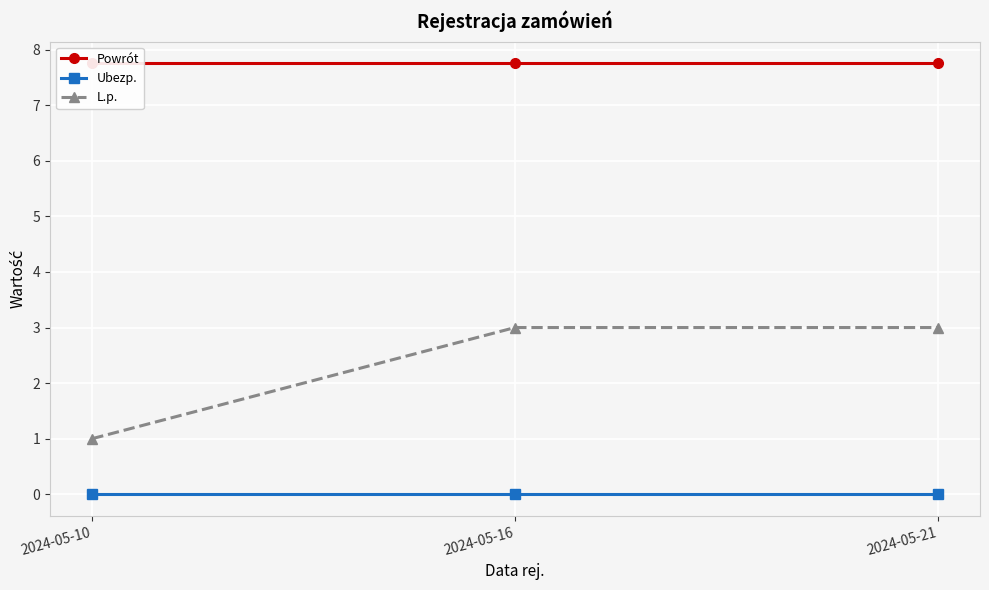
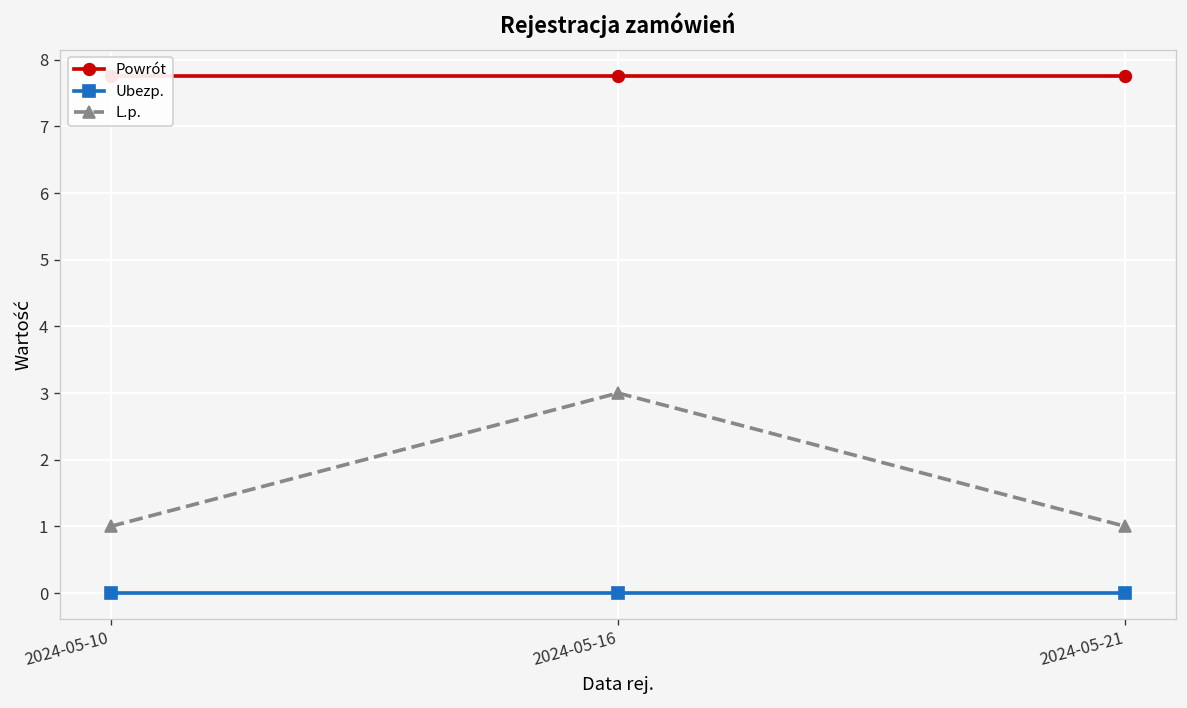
  {
    "Powrót": {
      "2024-05-16": 7.8,
      "2024-05-21": 7.8
    },
    "Ubezp.": {
      "2024-05-10": 0,
      "2024-05-16": 0,
      "2024-05-21": 0
    },
    "L.p.": {
      "2024-05-10": 1,
      "2024-05-16": 3,
-     "2024-05-21": 3
+     "2024-05-21": 1
    }
  }
